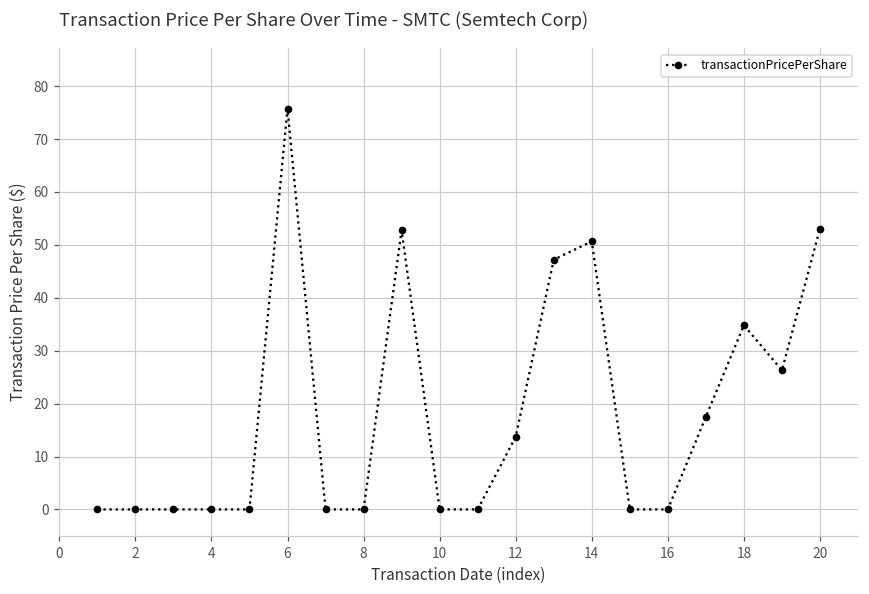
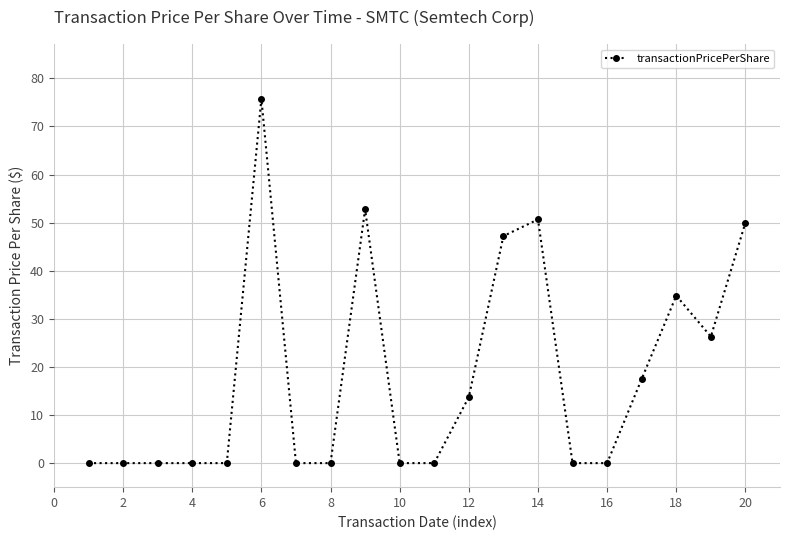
  {
    "2": 0,
    "4": 0,
    "6": 76,
    "8": 0,
    "10": 0,
    "12": 14,
    "14": 51,
    "16": 0,
    "18": 35,
-   "20": 53
+   "20": 50
  }
